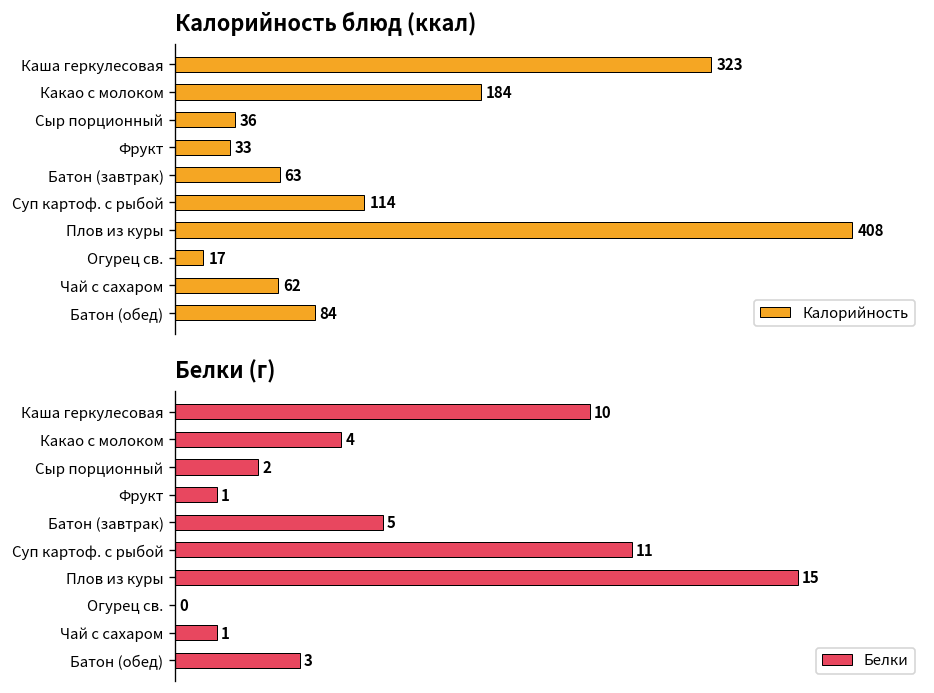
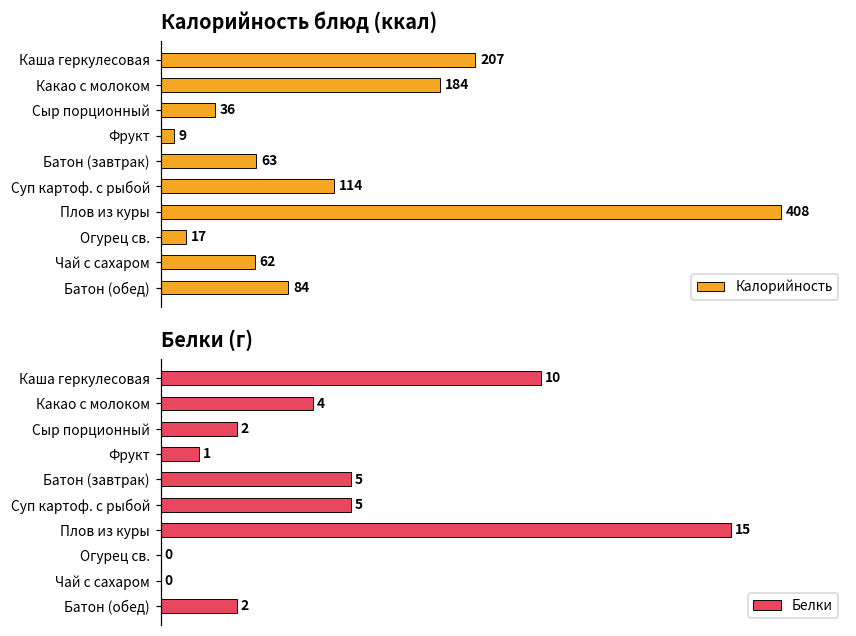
  {
    "Калорийность блюд (ккал)": {
-     "Каша геркулесовая": 323,
+     "Каша геркулесовая": 207,
      "Какао с молоком": 184,
      "Сыр порционный": 36,
-     "Фрукт": 33,
+     "Фрукт": 9,
      "Батон (завтрак)": 63,
      "Суп картоф. с рыбой": 114,
      "Плов из куры": 408,
      "Огурец св.": 17,
      "Чай с сахаром": 62,
      "Батон (обед)": 84
    },
    "Белки (г)": {
      "Каша геркулесовая": 10,
      "Какао с молоком": 4,
      "Сыр порционный": 2,
      "Фрукт": 1,
      "Батон (завтрак)": 5,
-     "Суп картоф. с рыбой": 11,
+     "Суп картоф. с рыбой": 5,
      "Плов из куры": 15,
      "Огурец св.": 0,
-     "Чай с сахаром": 1,
-     "Батон (обед)": 3
+     "Чай с сахаром": 0,
+     "Батон (обед)": 2
    }
  }
